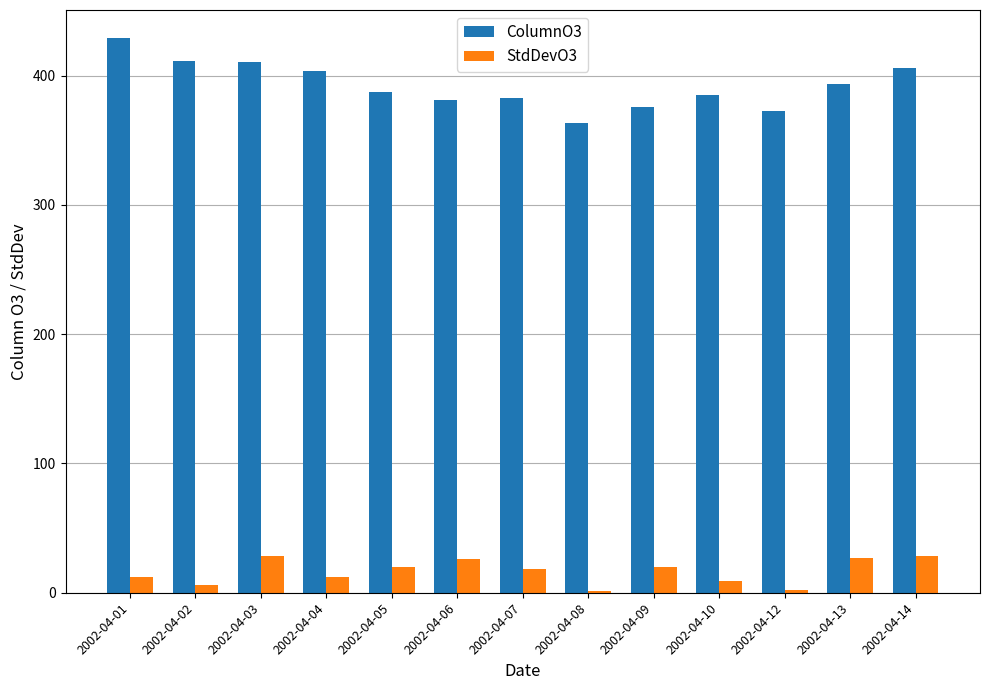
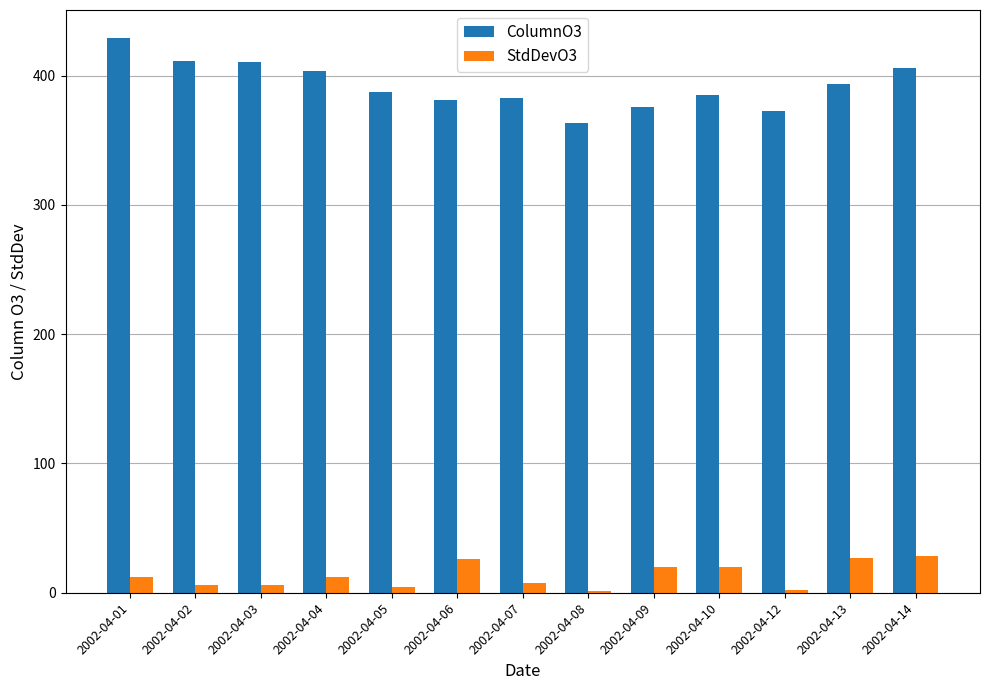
  {
    "ColumnO3": {
      "2002-04-01": 429,
      "2002-04-02": 412,
      "2002-04-03": 411,
      "2002-04-04": 403,
      "2002-04-05": 387,
      "2002-04-06": 381,
      "2002-04-07": 383,
      "2002-04-08": 363,
      "2002-04-09": 376,
      "2002-04-10": 385,
      "2002-04-12": 373,
      "2002-04-13": 393,
      "2002-04-14": 406
    },
    "StdDevO3": {
      "2002-04-01": 12,
      "2002-04-02": 6,
-     "2002-04-03": 28,
+     "2002-04-03": 6,
      "2002-04-04": 12,
-     "2002-04-05": 20,
+     "2002-04-05": 5,
      "2002-04-06": 26,
-     "2002-04-07": 19,
+     "2002-04-07": 8,
      "2002-04-09": 20,
-     "2002-04-10": 9,
+     "2002-04-10": 20,
      "2002-04-12": 2,
      "2002-04-13": 27,
      "2002-04-14": 29
    }
  }
